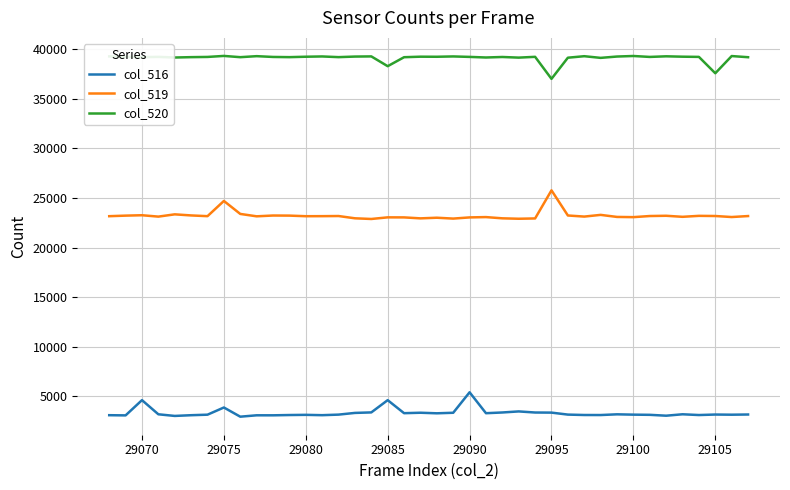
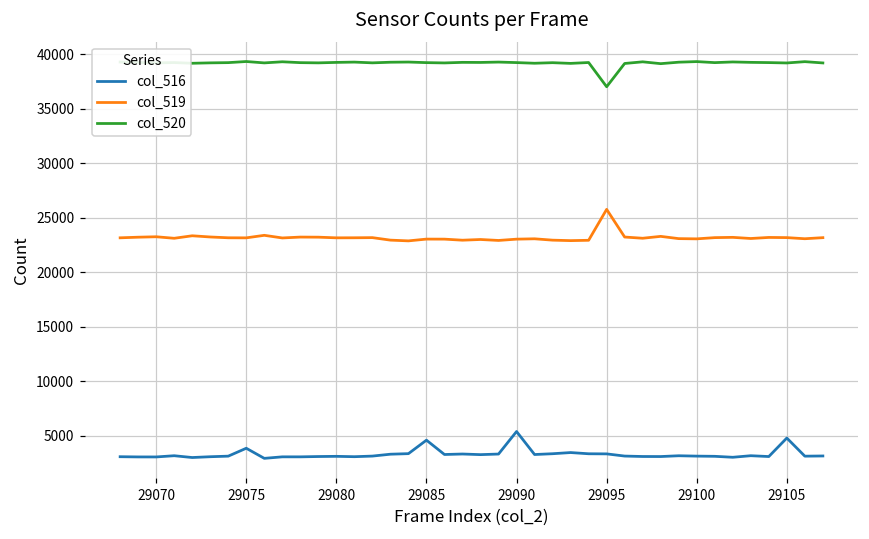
  {
    "col_516": {
-     "29070": 5000,
+     "29070": 3000,
      "29075": 4000,
      "29080": 3000,
      "29085": 5000,
      "29090": 5000,
      "29095": 3000,
      "29100": 3000,
-     "29105": 3000
+     "29105": 5000
    },
    "col_519": {
      "29070": 23000,
-     "29075": 25000,
+     "29075": 23000,
      "29080": 23000,
      "29085": 23000,
      "29090": 23000,
      "29095": 26000,
      "29100": 23000,
      "29105": 23000
    },
    "col_520": {
      "29075": 39000,
      "29080": 39000,
-     "29085": 38000,
+     "29085": 39000,
      "29090": 39000,
      "29095": 37000,
      "29100": 39000,
-     "29105": 38000
+     "29105": 39000
    }
  }
